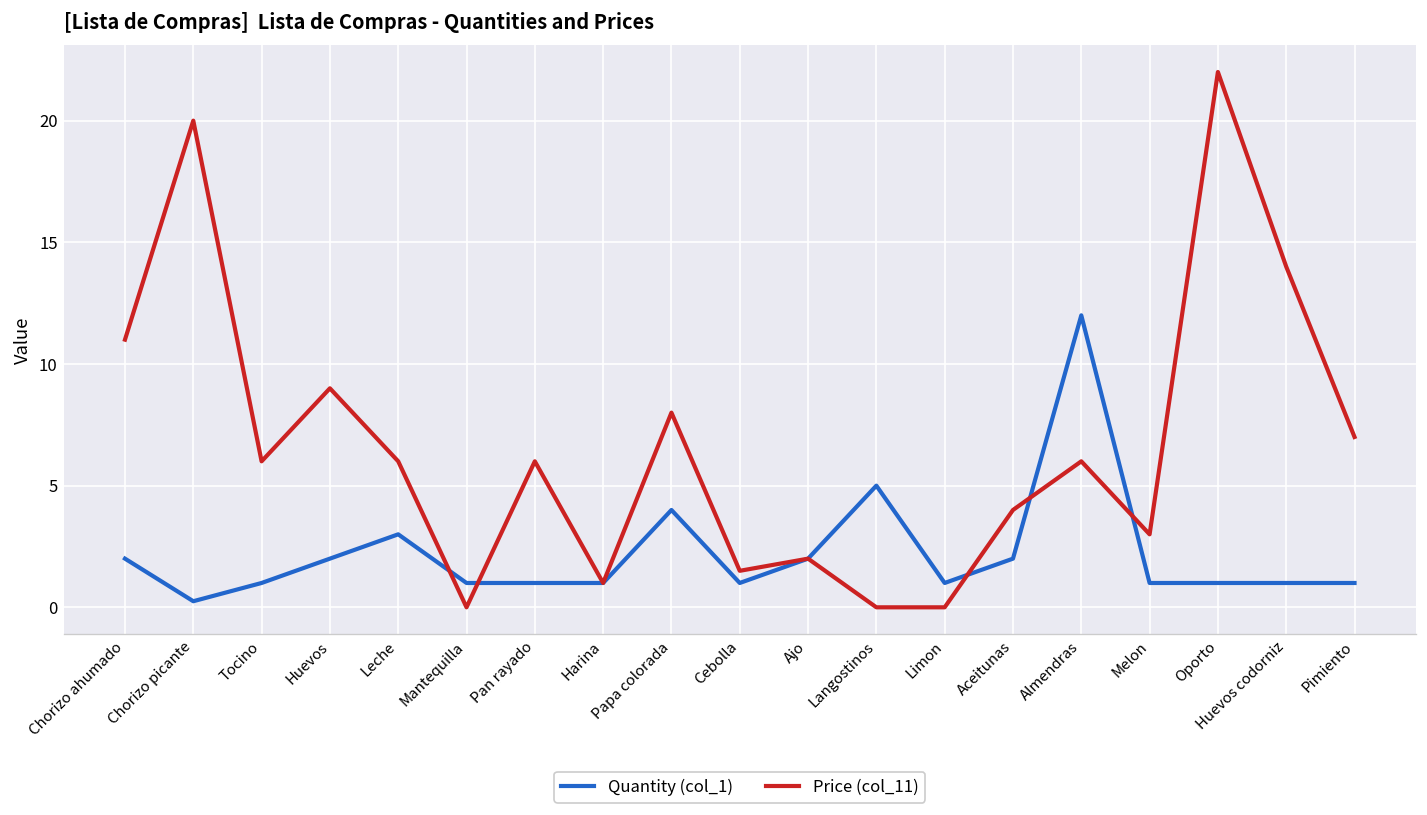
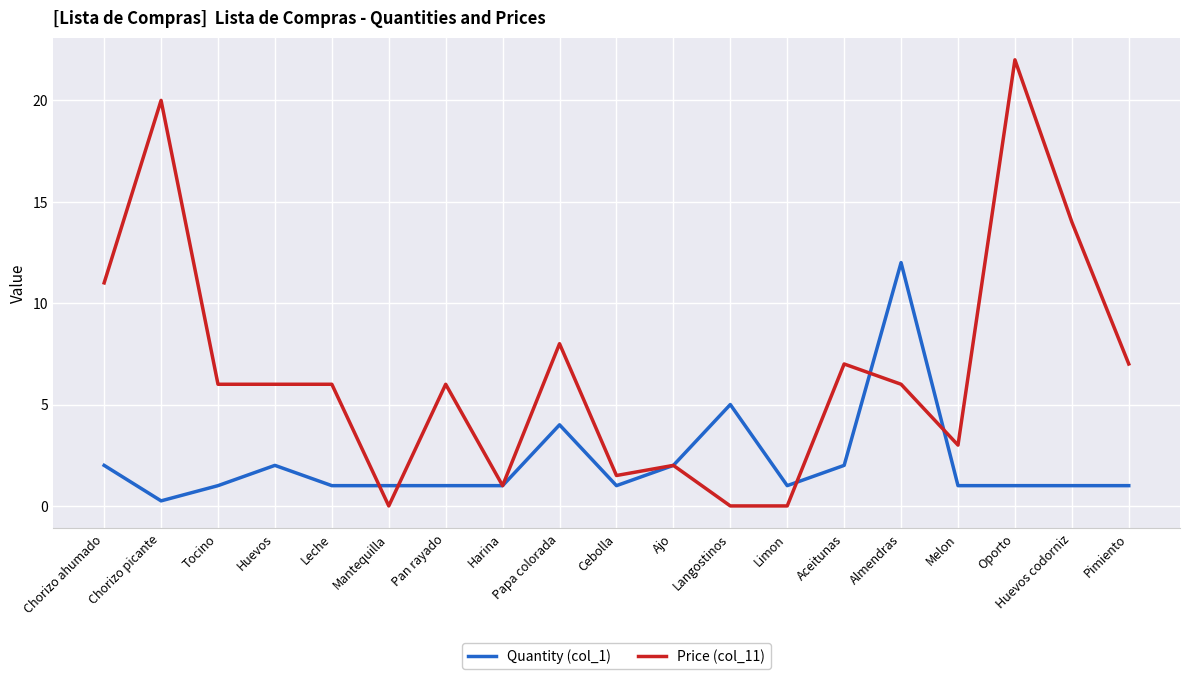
  {
    "Quantity (col_1)": {
      "Chorizo ahumado": 2,
      "Chorizo picante": 0.3,
      "Tocino": 1,
      "Huevos": 2,
-     "Leche": 3,
+     "Leche": 1,
      "Mantequilla": 1,
      "Pan rayado": 1,
      "Papa colorada": 4,
      "Cebolla": 1,
      "Langostinos": 5,
      "Limon": 1,
      "Aceitunas": 2,
      "Almendras": 12,
      "Melon": 1,
      "Oporto": 1,
      "Huevos codorniz": 1,
      "Pimiento": 1
    },
    "Price (col_11)": {
      "Chorizo ahumado": 11,
      "Chorizo picante": 20,
      "Tocino": 6,
-     "Huevos": 9,
+     "Huevos": 6,
      "Leche": 6,
      "Mantequilla": 0,
      "Pan rayado": 6,
      "Papa colorada": 8,
      "Cebolla": 1.5,
      "Langostinos": 0,
      "Limon": 0,
-     "Aceitunas": 4,
+     "Aceitunas": 7,
      "Almendras": 6,
      "Melon": 3,
      "Oporto": 22,
      "Huevos codorniz": 14,
      "Pimiento": 7
    }
  }
